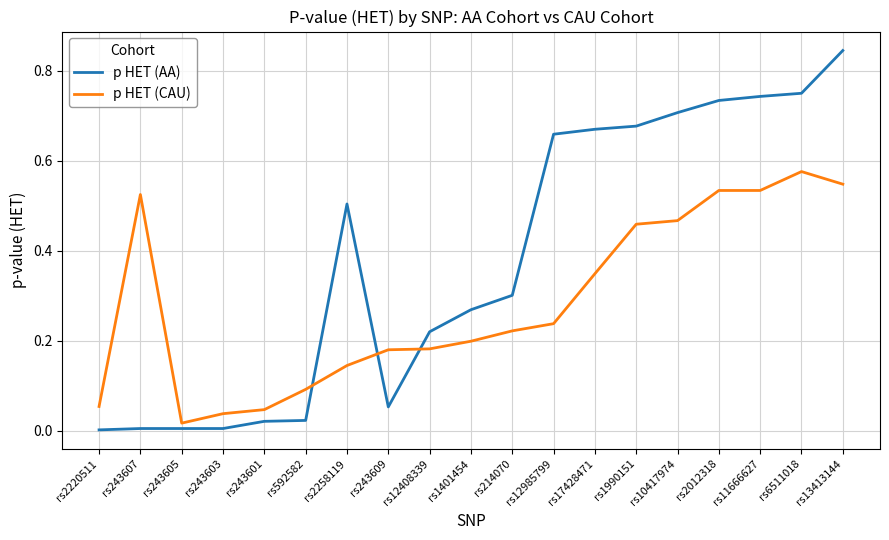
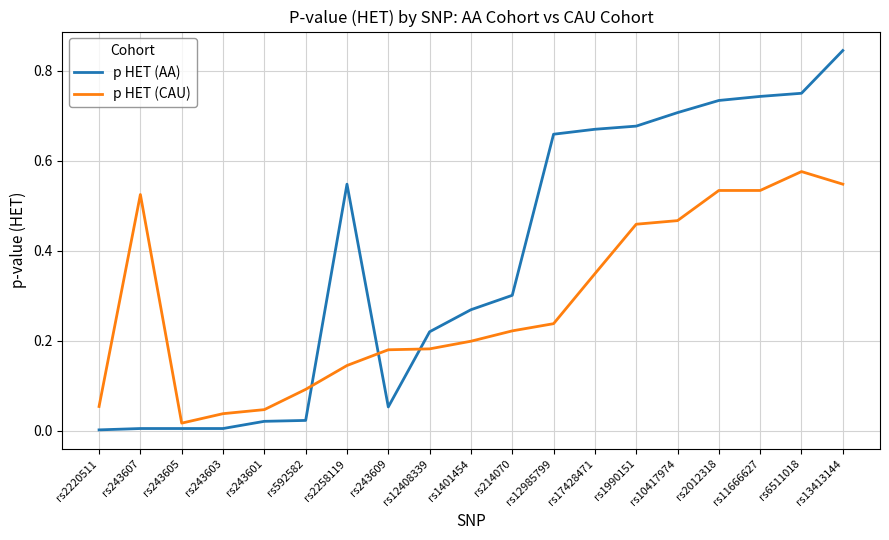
  {
    "p HET (AA)": {
      "rs2220511": 0.00,
      "rs243607": 0.01,
      "rs243605": 0.01,
      "rs243603": 0.01,
      "rs243601": 0.02,
      "rs592582": 0.02,
-     "rs2258119": 0.50,
+     "rs2258119": 0.55,
      "rs243609": 0.05,
      "rs12408339": 0.22,
      "rs1401454": 0.27,
      "rs214070": 0.30,
      "rs12985799": 0.66,
      "rs17428471": 0.67,
      "rs1990151": 0.68,
      "rs10417974": 0.71,
      "rs2012318": 0.73,
      "rs11666627": 0.74,
      "rs6511018": 0.75,
      "rs13413144": 0.85
    },
    "p HET (CAU)": {
      "rs2220511": 0.05,
      "rs243607": 0.53,
      "rs243605": 0.02,
      "rs243603": 0.04,
      "rs243601": 0.05,
      "rs592582": 0.09,
      "rs2258119": 0.15,
      "rs243609": 0.18,
      "rs12408339": 0.18,
      "rs1401454": 0.20,
      "rs214070": 0.22,
      "rs12985799": 0.24,
      "rs17428471": 0.35,
      "rs1990151": 0.46,
      "rs10417974": 0.47,
      "rs2012318": 0.53,
      "rs11666627": 0.53,
      "rs6511018": 0.58,
      "rs13413144": 0.55
    }
  }
